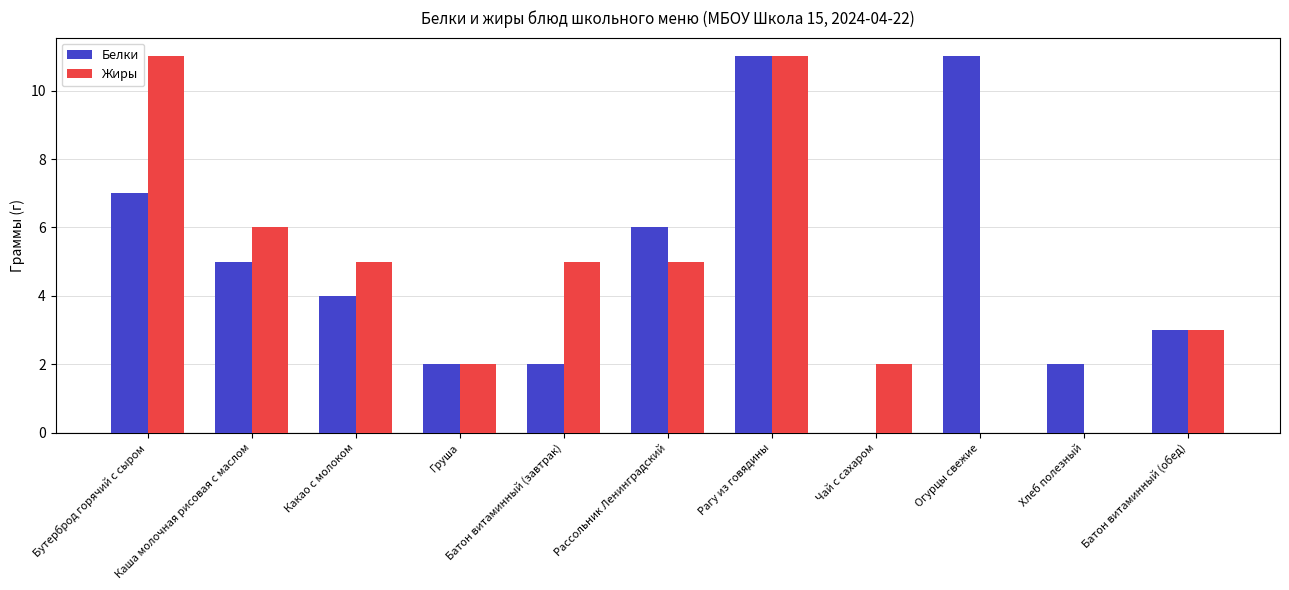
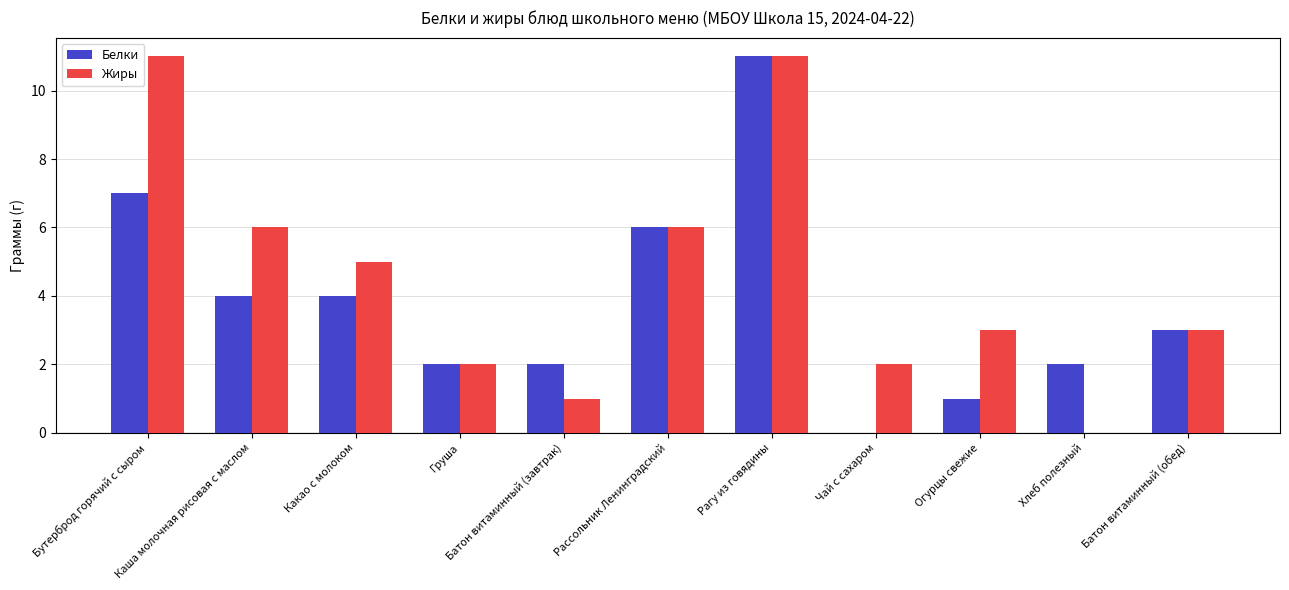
  {
    "Белки": {
      "Бутерброд горячий с сыром": 7,
-     "Каша молочная рисовая с маслом": 5,
+     "Каша молочная рисовая с маслом": 4,
      "Какао с молоком": 4,
      "Груша": 2,
      "Батон витаминный (завтрак)": 2,
      "Рассольник Ленинградский": 6,
      "Рагу из говядины": 11,
      "Чай с сахаром": 0,
-     "Огурцы свежие": 11,
+     "Огурцы свежие": 1,
      "Хлеб полезный": 2,
      "Батон витаминный (обед)": 3
    },
    "Жиры": {
      "Бутерброд горячий с сыром": 11,
      "Каша молочная рисовая с маслом": 6,
      "Какао с молоком": 5,
      "Груша": 2,
-     "Батон витаминный (завтрак)": 5,
-     "Рассольник Ленинградский": 5,
+     "Батон витаминный (завтрак)": 1,
+     "Рассольник Ленинградский": 6,
      "Рагу из говядины": 11,
      "Чай с сахаром": 2,
-     "Огурцы свежие": 0,
+     "Огурцы свежие": 3,
      "Хлеб полезный": 0,
      "Батон витаминный (обед)": 3
    }
  }
